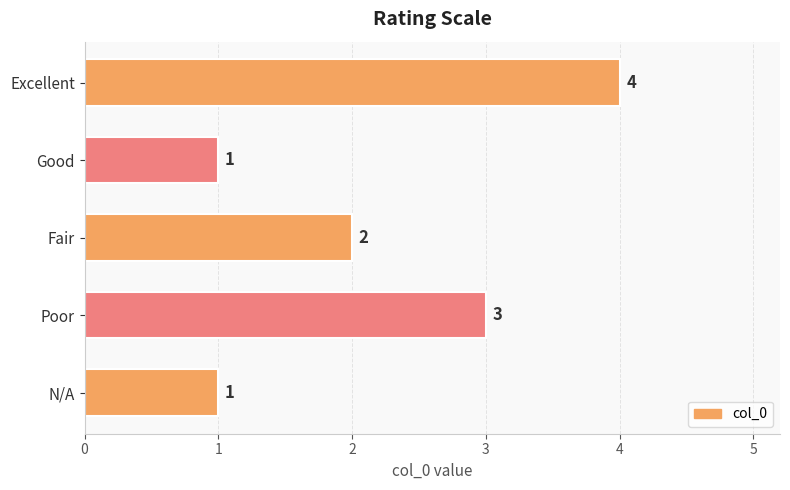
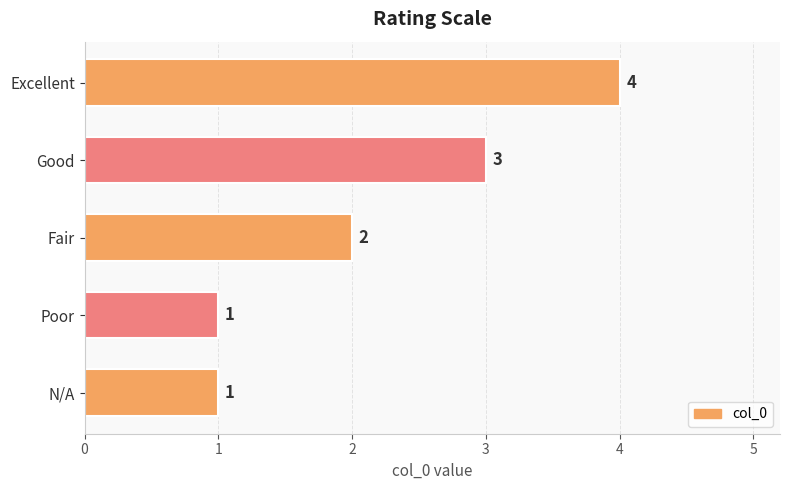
  {
    "Excellent": 4,
-   "Good": 1,
+   "Good": 3,
    "Fair": 2,
-   "Poor": 3,
+   "Poor": 1,
    "N/A": 1
  }
